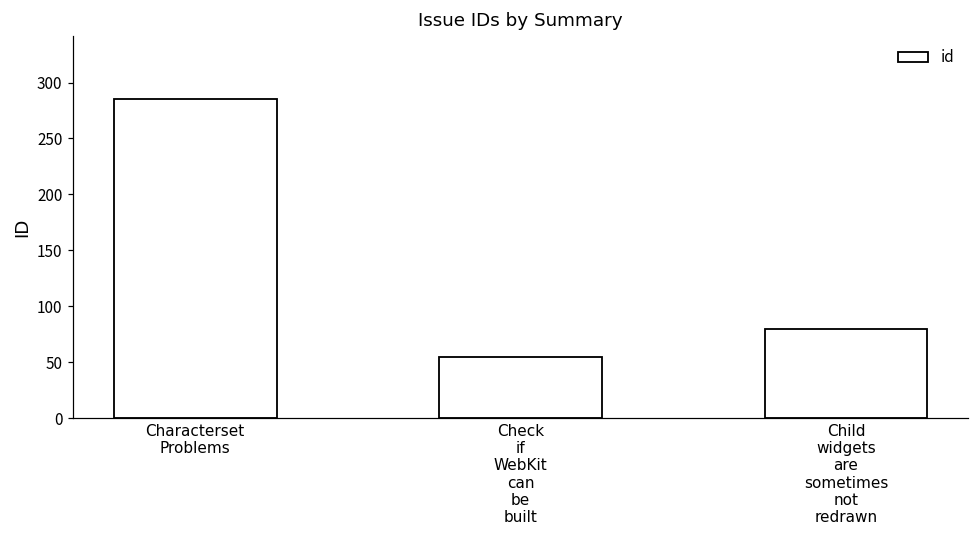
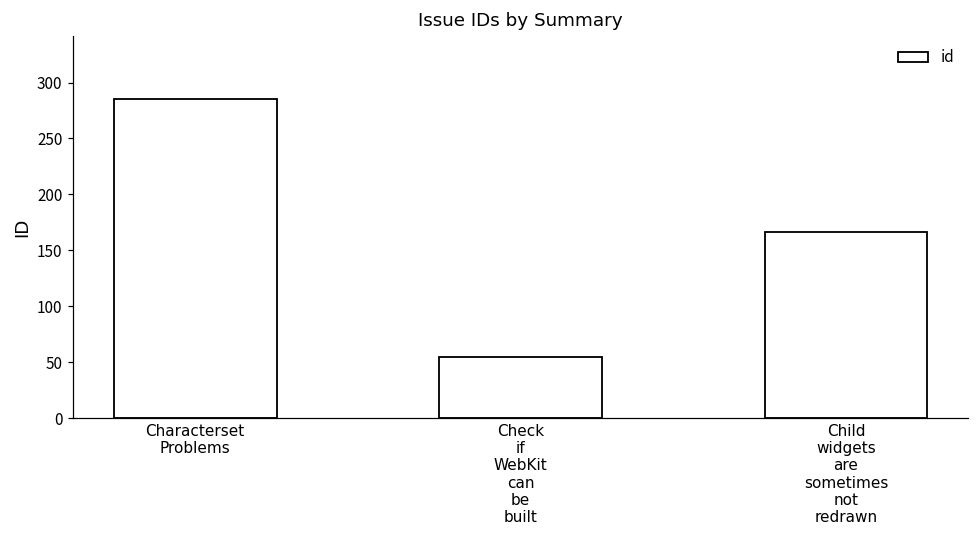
  {
    "Characterset Problems": 285,
    "Check if WebKit can be built": 55,
-   "Child widgets are sometimes not redrawn": 80
+   "Child widgets are sometimes not redrawn": 166
  }
